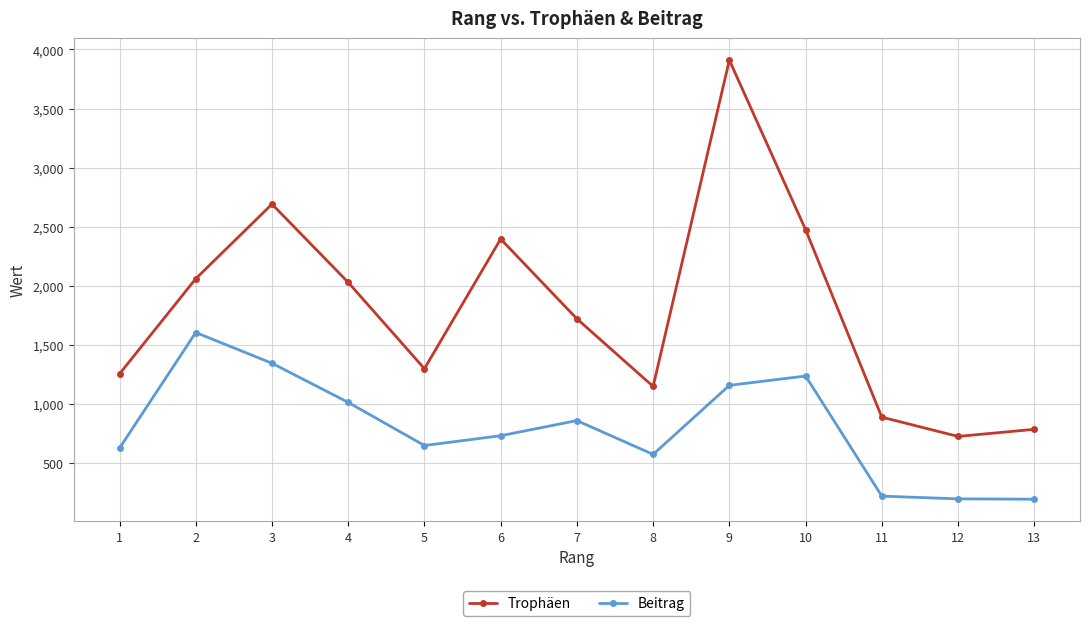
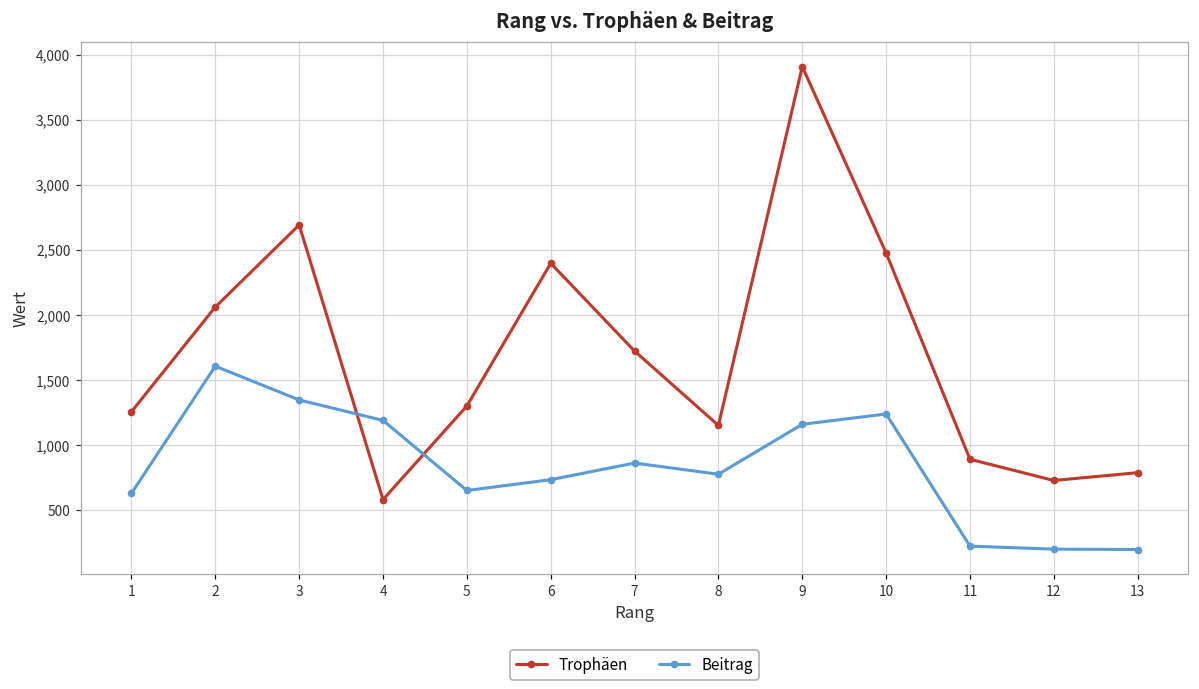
  {
    "Trophäen": {
      "1": "1,260",
      "2": "2,060",
      "3": "2,690",
-     "4": "2,030",
+     "4": "580",
      "5": "1,300",
      "6": "2,400",
      "7": "1,720",
      "8": "1,150",
      "9": "3,910",
      "10": "2,480",
      "11": "890",
      "12": "730",
      "13": "790"
    },
    "Beitrag": {
      "1": "630",
      "2": "1,610",
      "3": "1,350",
-     "4": "1,020",
+     "4": "1,190",
      "5": "650",
      "6": "730",
      "7": "860",
-     "8": "580",
+     "8": "780",
      "9": "1,160",
      "10": "1,240",
      "11": "220",
      "12": "200",
      "13": "200"
    }
  }
